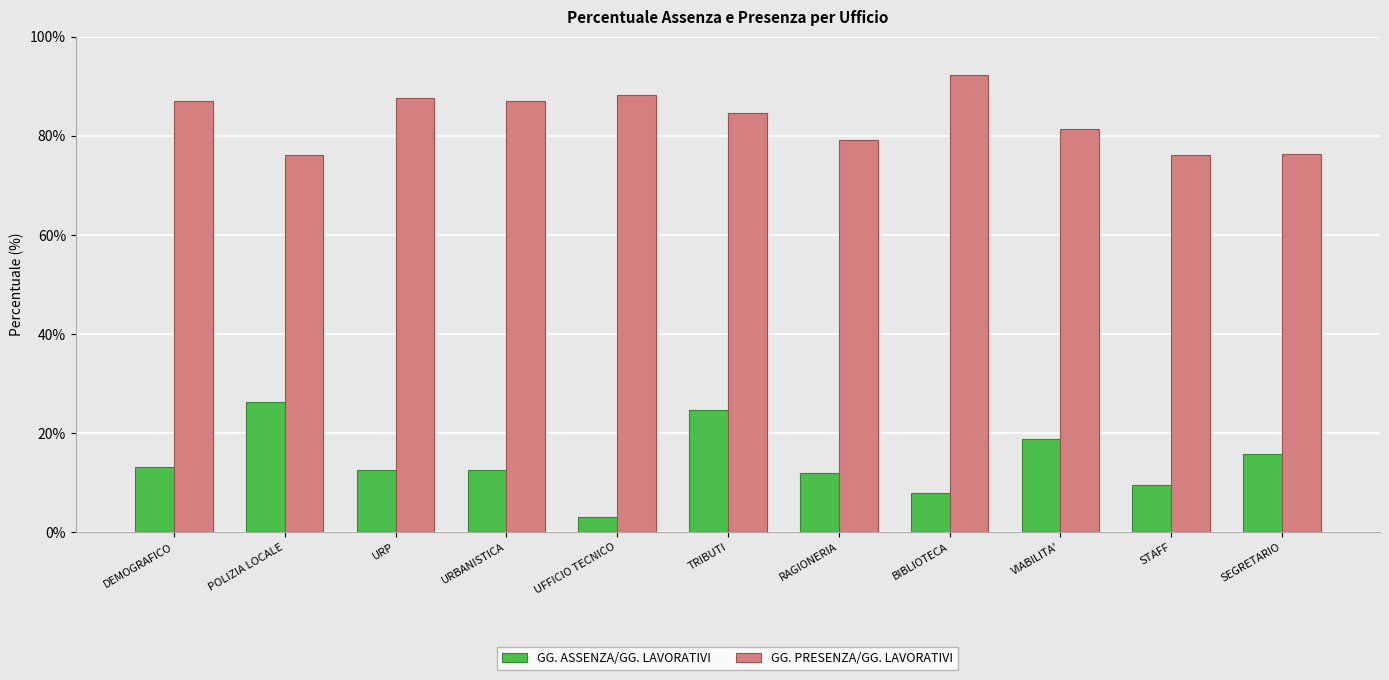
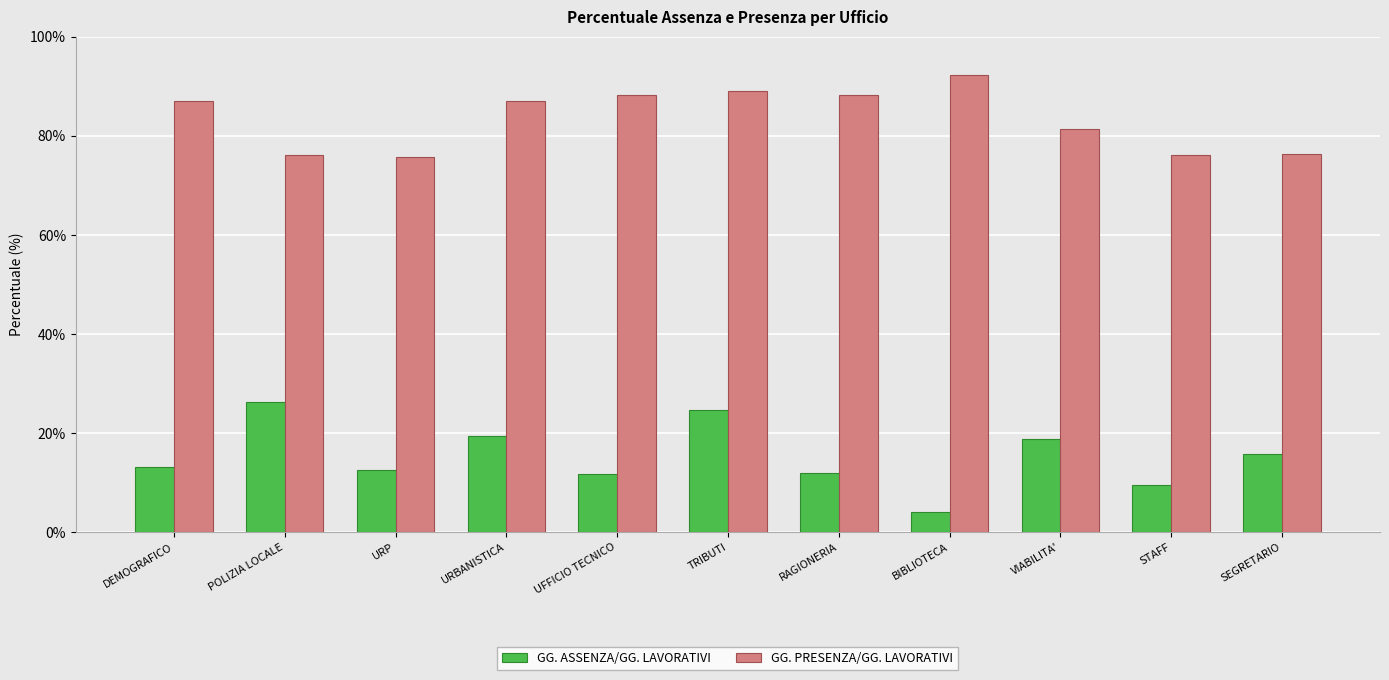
  {
    "GG. ASSENZA/GG. LAVORATIVI": {
      "DEMOGRAFICO": "13%",
      "POLIZIA LOCALE": "26%",
      "URP": "13%",
-     "URBANISTICA": "13%",
-     "UFFICIO TECNICO": "3%",
+     "URBANISTICA": "19%",
+     "UFFICIO TECNICO": "12%",
      "TRIBUTI": "25%",
      "RAGIONERIA": "12%",
-     "BIBLIOTECA": "8%",
+     "BIBLIOTECA": "4%",
      "VIABILITA'": "19%",
      "STAFF": "9%",
      "SEGRETARIO": "16%"
    },
    "GG. PRESENZA/GG. LAVORATIVI": {
      "DEMOGRAFICO": "87%",
      "POLIZIA LOCALE": "76%",
-     "URP": "88%",
+     "URP": "76%",
      "URBANISTICA": "87%",
      "UFFICIO TECNICO": "88%",
-     "TRIBUTI": "85%",
-     "RAGIONERIA": "79%",
+     "TRIBUTI": "89%",
+     "RAGIONERIA": "88%",
      "BIBLIOTECA": "92%",
      "VIABILITA'": "81%",
      "STAFF": "76%",
      "SEGRETARIO": "76%"
    }
  }
